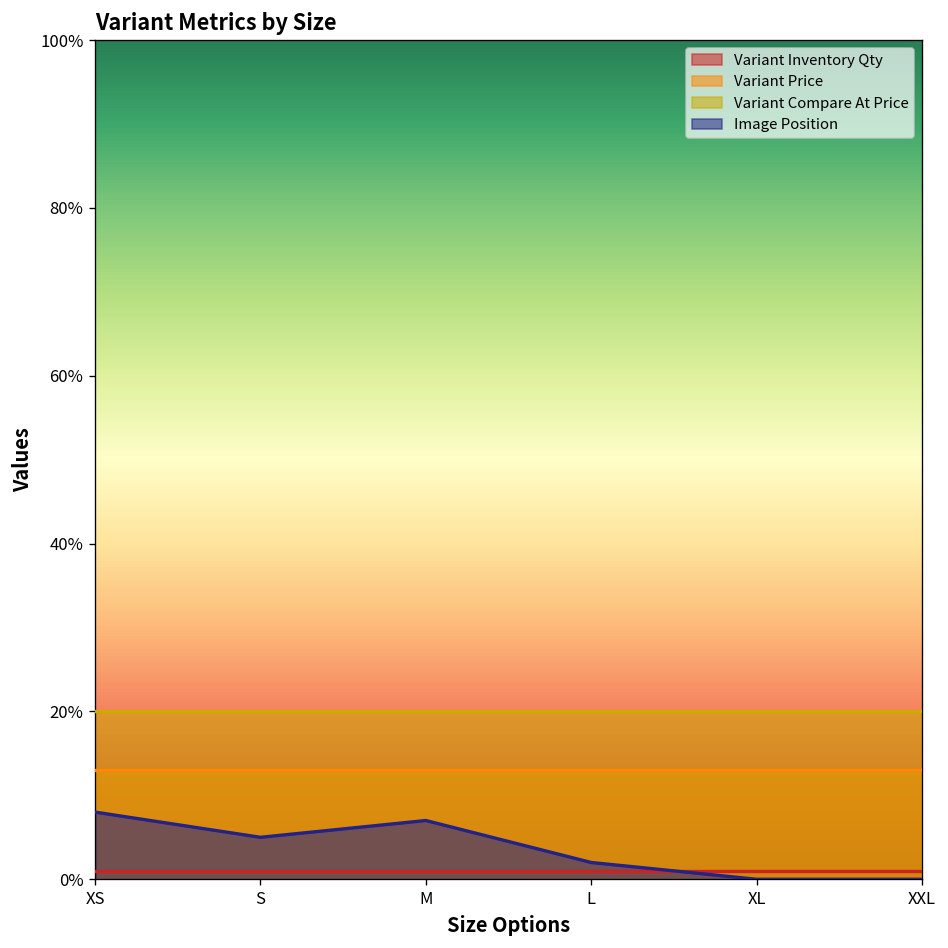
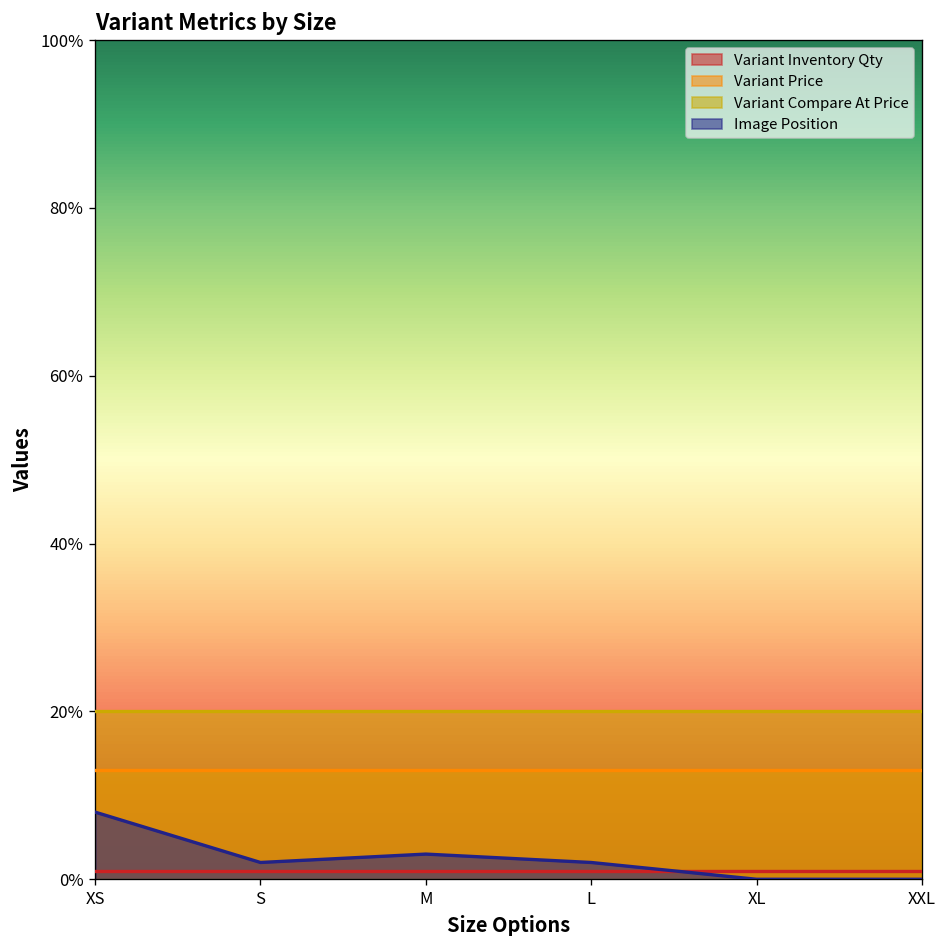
  {
    "Variant Inventory Qty": {
      "XS": "1%",
      "S": "1%",
      "M": "1%",
      "L": "1%",
      "XL": "1%",
      "XXL": "1%"
    },
    "Image Position": {
      "XS": "8%",
-     "S": "5%",
-     "M": "7%",
+     "S": "2%",
+     "M": "3%",
      "L": "2%",
      "XL": "0%",
      "XXL": "0%"
    }
  }
